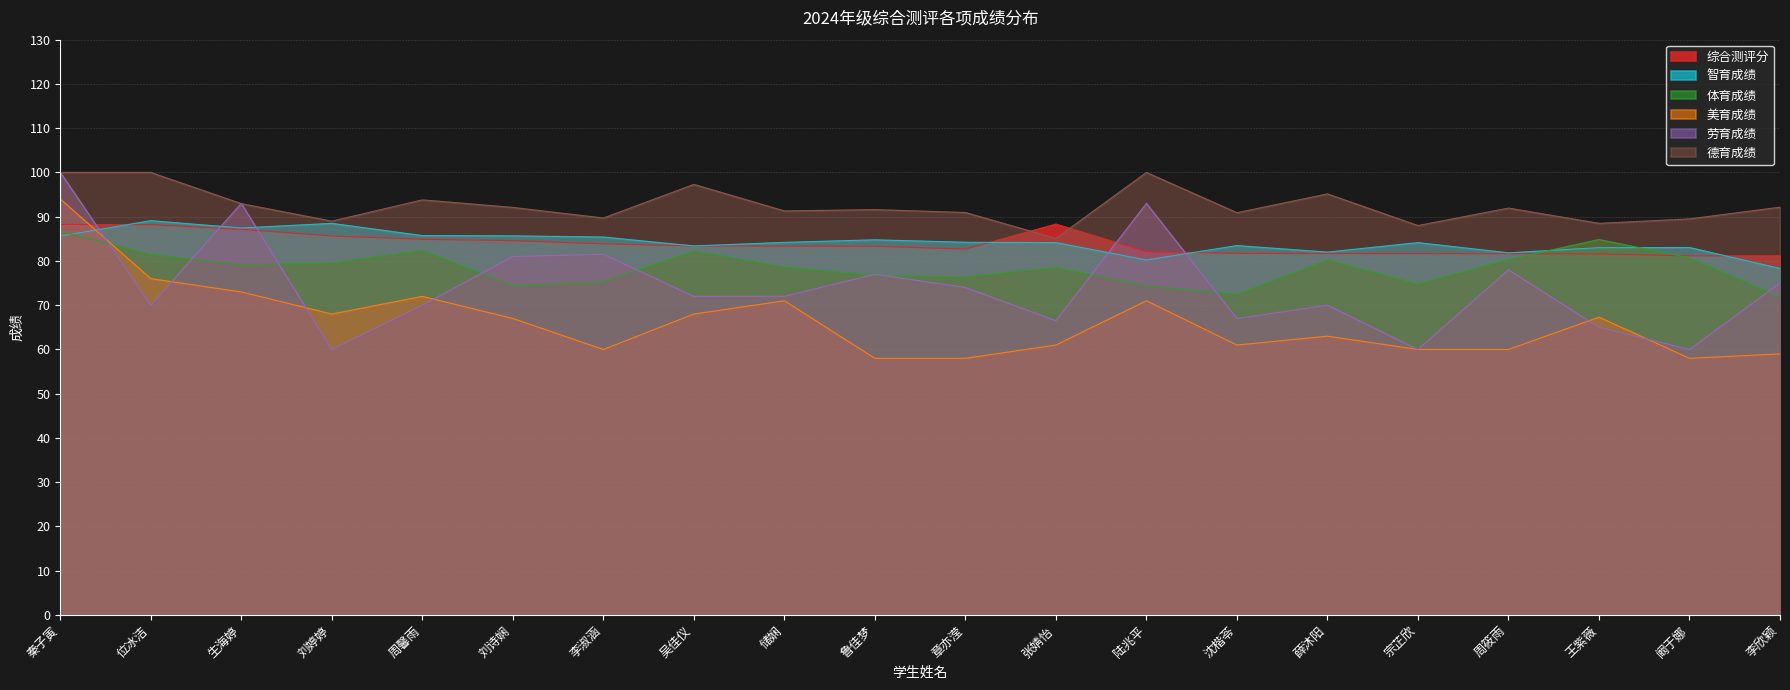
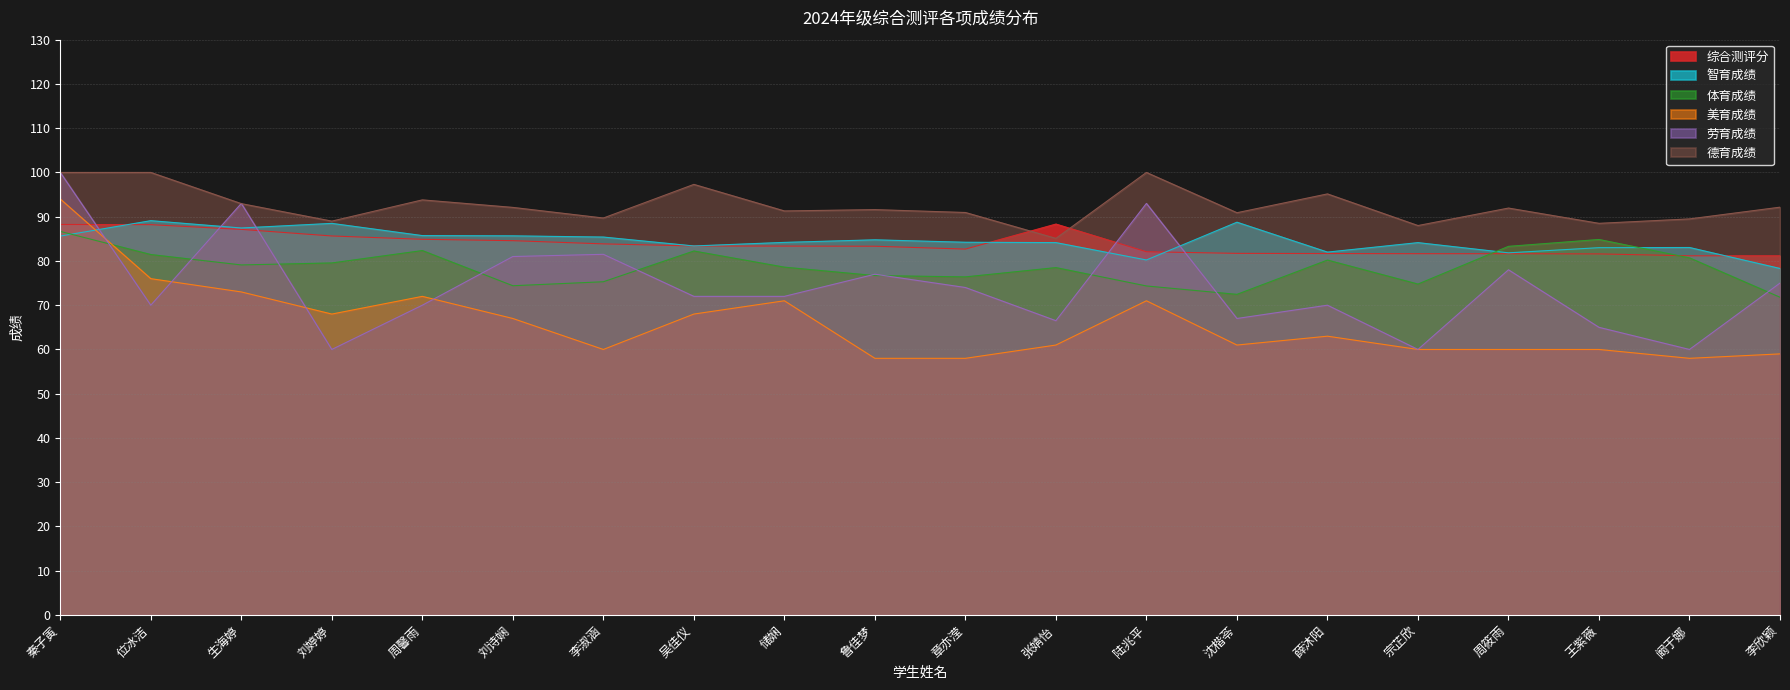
  {
    "综合测评分": {
      "秦子寅": 88,
      "位冰洁": 88,
      "刘婷婷": 86,
      "周馨雨": 85,
      "刘诗娴": 85,
      "李淑涵": 84,
      "储娴": 83,
      "鲁佳梦": 83,
      "章亦滢": 83,
      "张婧怡": 88,
      "陆兆平": 82,
      "沈楷苓": 82,
      "宗芷欣": 82,
      "王紫薇": 82,
      "李欣颖": 81
    },
    "智育成绩": {
      "秦子寅": 86,
      "位冰洁": 89,
      "周馨雨": 86,
      "刘诗娴": 86,
      "李淑涵": 85,
      "储娴": 84,
      "鲁佳梦": 85,
      "章亦滢": 84,
      "张婧怡": 84,
      "陆兆平": 80,
-     "沈楷苓": 83,
+     "沈楷苓": 89,
      "宗芷欣": 84,
      "王紫薇": 83,
      "阚于娜": 83,
      "李欣颖": 78
    },
    "体育成绩": {
      "秦子寅": 87,
      "位冰洁": 81,
      "生海婷": 79,
      "刘婷婷": 80,
      "周馨雨": 82,
      "刘诗娴": 74,
      "李淑涵": 75,
      "吴佳仪": 82,
      "储娴": 79,
      "章亦滢": 76,
      "张婧怡": 79,
      "陆兆平": 74,
      "沈楷苓": 72,
      "薛沐阳": 80,
      "宗芷欣": 75,
-     "周筱雨": 80,
+     "周筱雨": 83,
      "王紫薇": 85,
      "李欣颖": 72
    },
    "美育成绩": {
      "秦子寅": 94,
      "位冰洁": 76,
      "生海婷": 73,
      "刘婷婷": 68,
      "周馨雨": 72,
      "刘诗娴": 67,
      "李淑涵": 60,
      "吴佳仪": 68,
      "储娴": 71,
      "鲁佳梦": 58,
      "章亦滢": 58,
      "张婧怡": 61,
      "陆兆平": 71,
      "沈楷苓": 61,
      "薛沐阳": 63,
      "周筱雨": 60,
-     "王紫薇": 67,
+     "王紫薇": 60,
      "阚于娜": 58,
      "李欣颖": 59
    },
    "劳育成绩": {
      "位冰洁": 70,
      "刘婷婷": 60,
      "周馨雨": 70,
      "刘诗娴": 81,
      "李淑涵": 82,
      "吴佳仪": 72,
      "储娴": 72,
      "章亦滢": 74,
      "张婧怡": 67,
      "陆兆平": 93,
      "沈楷苓": 67,
      "薛沐阳": 70,
      "周筱雨": 78,
      "王紫薇": 65,
      "阚于娜": 60,
      "李欣颖": 75
    },
    "德育成绩": {
      "位冰洁": 100,
      "周馨雨": 94,
      "刘诗娴": 92,
      "李淑涵": 90,
      "吴佳仪": 97,
      "储娴": 91,
      "鲁佳梦": 92,
      "章亦滢": 91,
      "张婧怡": 85,
      "陆兆平": 100,
      "沈楷苓": 91,
      "薛沐阳": 95,
      "宗芷欣": 88,
      "周筱雨": 92,
      "王紫薇": 89,
      "阚于娜": 90,
      "李欣颖": 92
    }
  }
